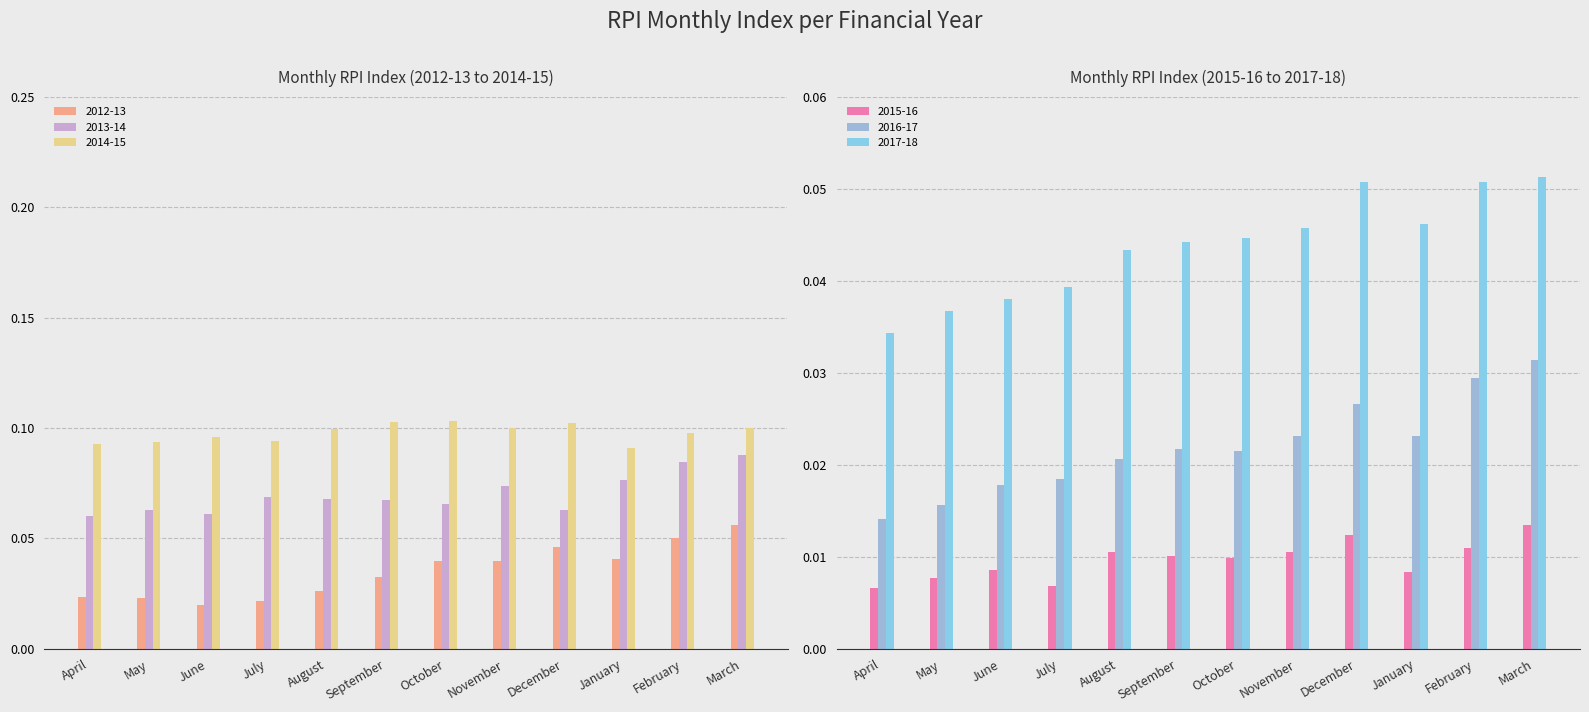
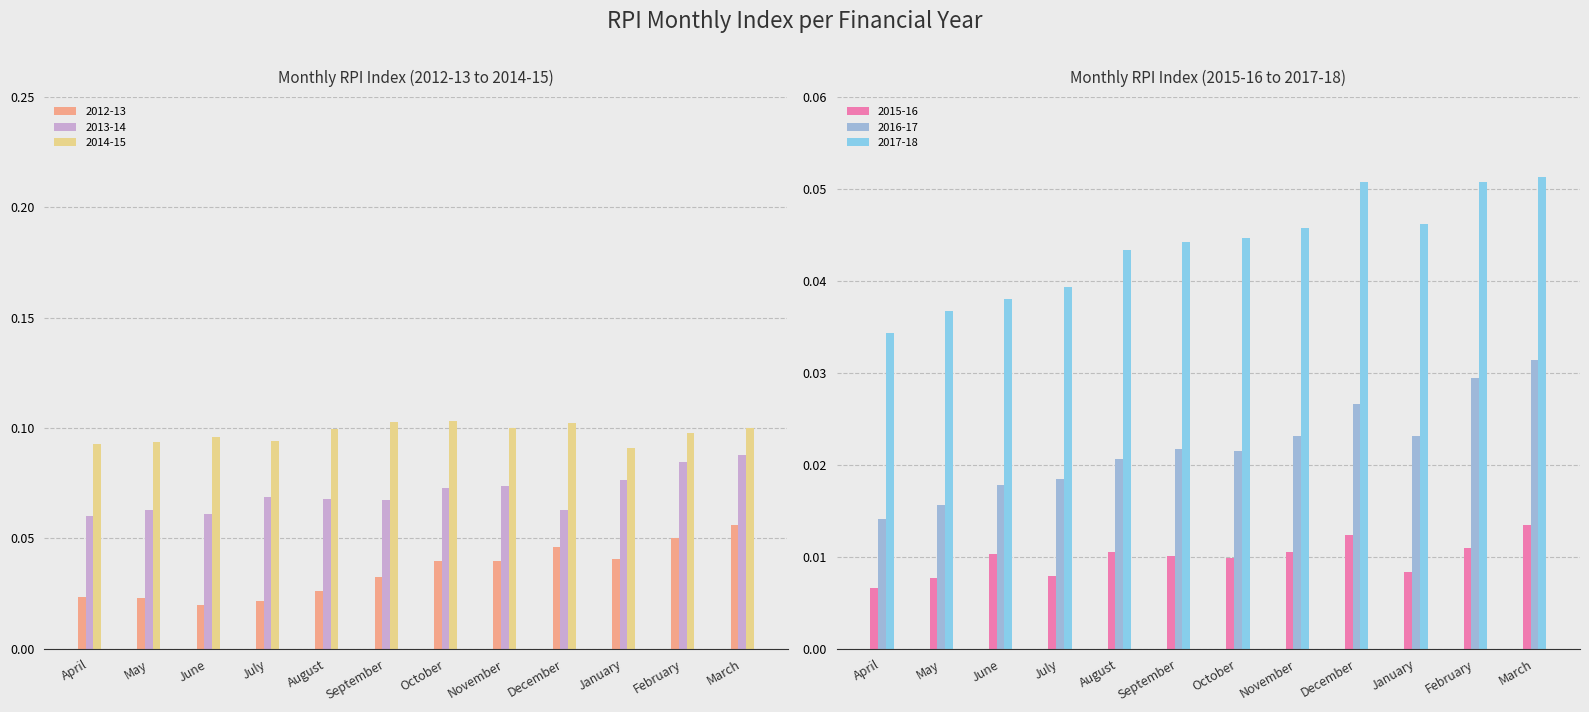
  {
    "Monthly RPI Index (2012-13 to 2014-15)": {
      "2013-14": {
        "April": 0.060,
        "May": 0.063,
        "June": 0.061,
        "July": 0.069,
        "August": 0.068,
        "September": 0.068,
-       "October": 0.065,
+       "October": 0.073,
        "November": 0.074,
        "December": 0.063,
        "January": 0.076,
        "February": 0.085,
        "March": 0.088
      }
    },
    "Monthly RPI Index (2015-16 to 2017-18)": {
      "2015-16": {
        "April": 0.007,
        "May": 0.008,
-       "June": 0.009,
-       "July": 0.007,
+       "June": 0.010,
+       "July": 0.008,
        "August": 0.011,
        "September": 0.010,
        "October": 0.010,
        "November": 0.011,
        "December": 0.012,
        "January": 0.008,
        "February": 0.011,
        "March": 0.013
      }
    }
  }
